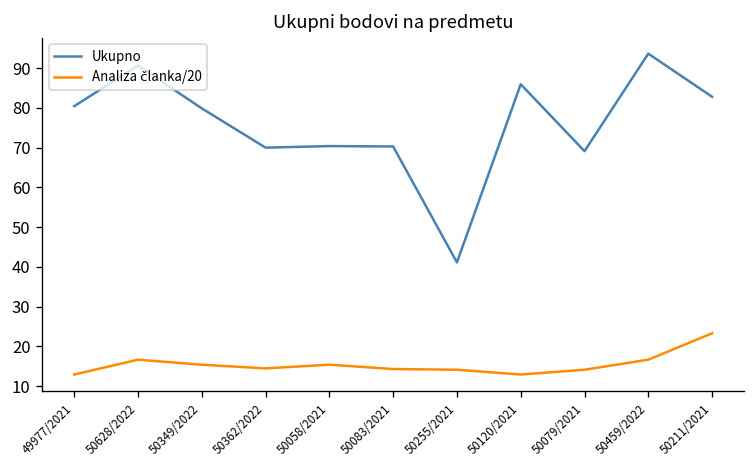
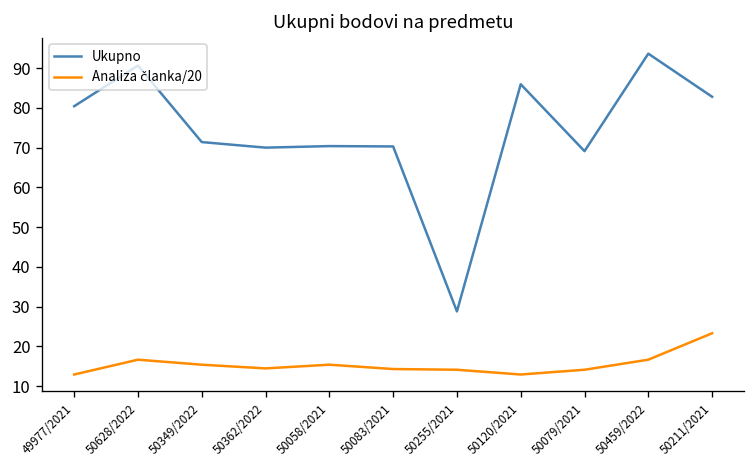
  {
    "Ukupno": {
      "49977/2021": 80,
-     "50349/2022": 80,
+     "50349/2022": 71,
      "50362/2022": 70,
      "50058/2021": 70,
      "50083/2021": 70,
-     "50255/2021": 41,
+     "50255/2021": 29,
      "50120/2021": 86,
      "50079/2021": 69,
      "50459/2022": 94,
      "50211/2021": 83
    },
    "Analiza članka/20": {
      "49977/2021": 13,
      "50628/2022": 17,
      "50349/2022": 15,
      "50362/2022": 14,
      "50058/2021": 15,
      "50083/2021": 14,
      "50255/2021": 14,
      "50120/2021": 13,
      "50079/2021": 14,
      "50459/2022": 17,
      "50211/2021": 23
    }
  }
